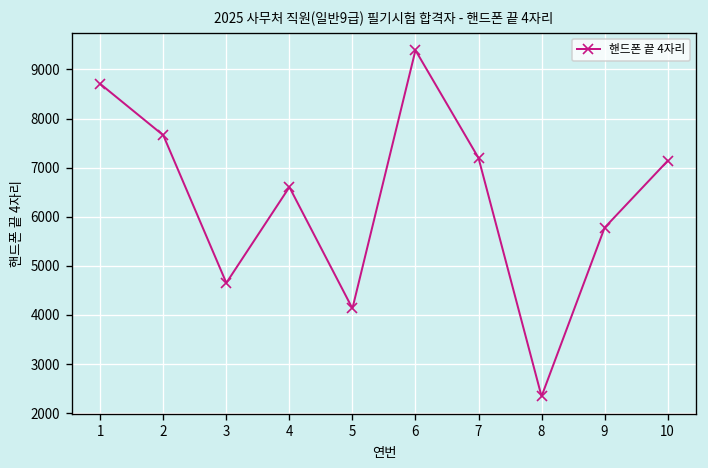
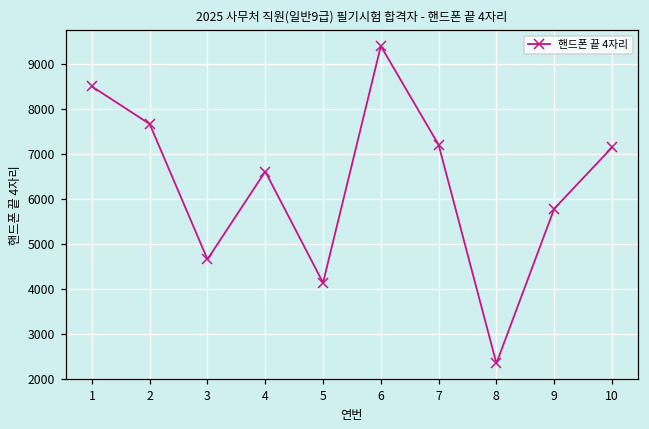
  {
-   "1": 8700,
+   "1": 8500,
    "2": 7700,
    "3": 4700,
    "4": 6600,
    "5": 4100,
    "6": 9400,
    "7": 7200,
    "8": 2300,
    "9": 5800,
    "10": 7100
  }
